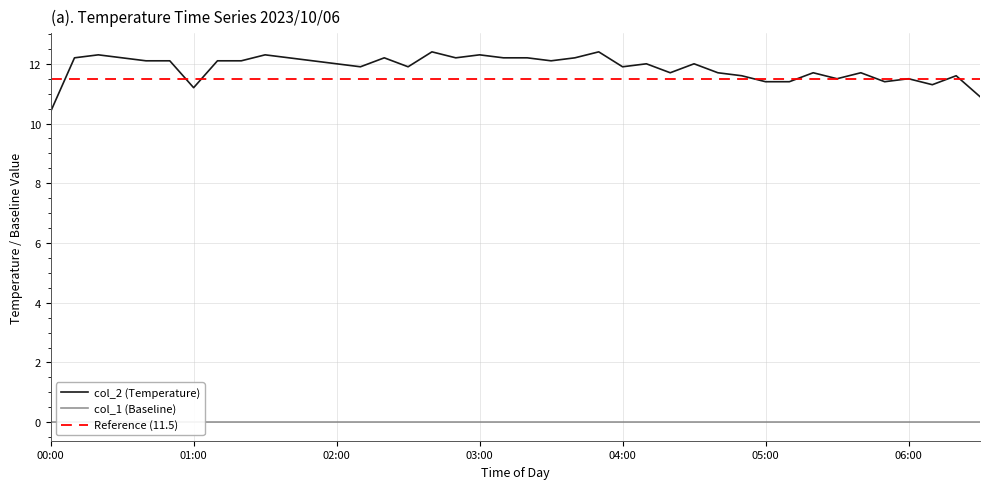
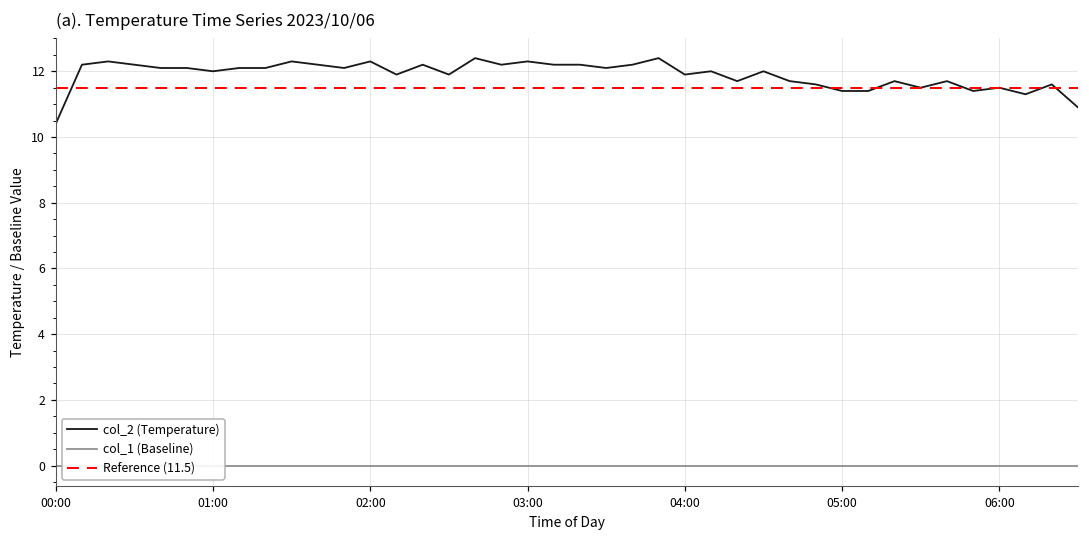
  {
    "col_2 (Temperature)": {
      "00:00": 10.4,
-     "01:00": 11.2,
-     "02:00": 12.0,
+     "01:00": 12.0,
+     "02:00": 12.3,
      "03:00": 12.3,
      "04:00": 11.9,
      "05:00": 11.4,
      "06:00": 11.5
    },
    "col_1 (Baseline)": {
      "00:00": 0.0,
      "02:00": 0.0,
      "03:00": 0.0,
      "04:00": 0.0,
      "05:00": 0.0,
      "06:00": 0.0
    }
  }
